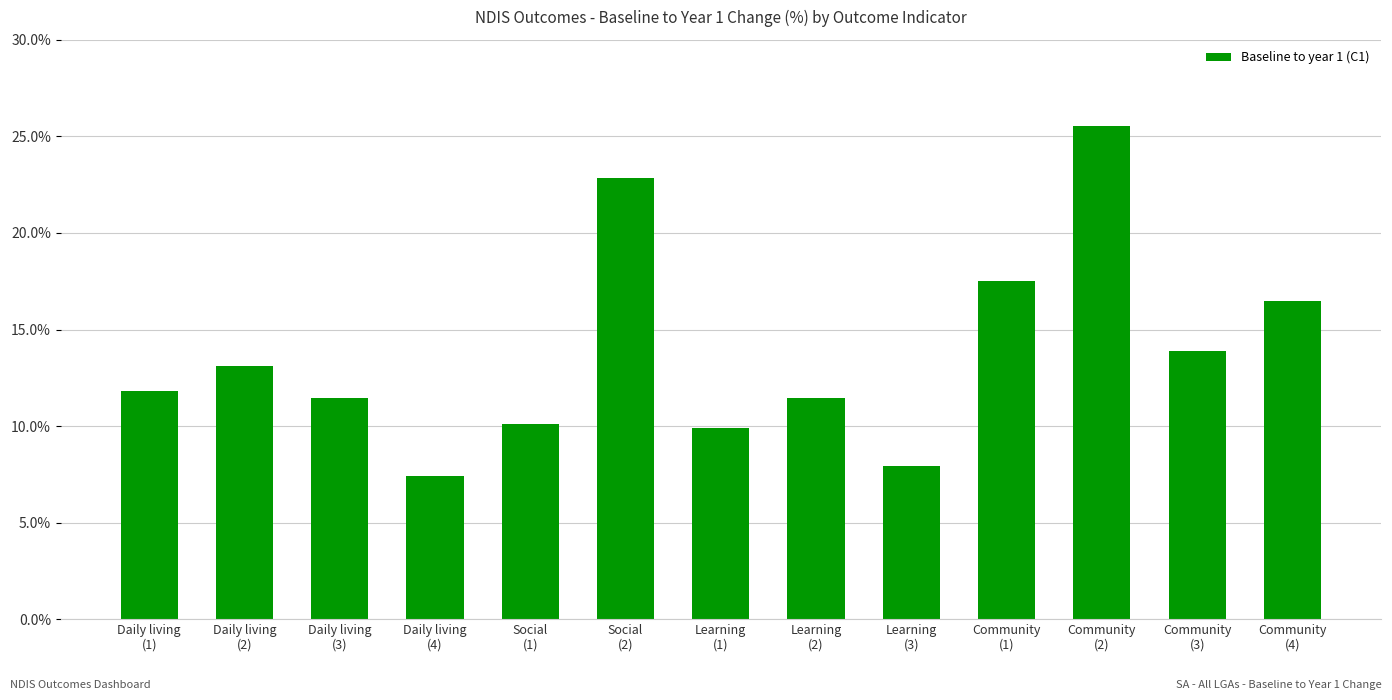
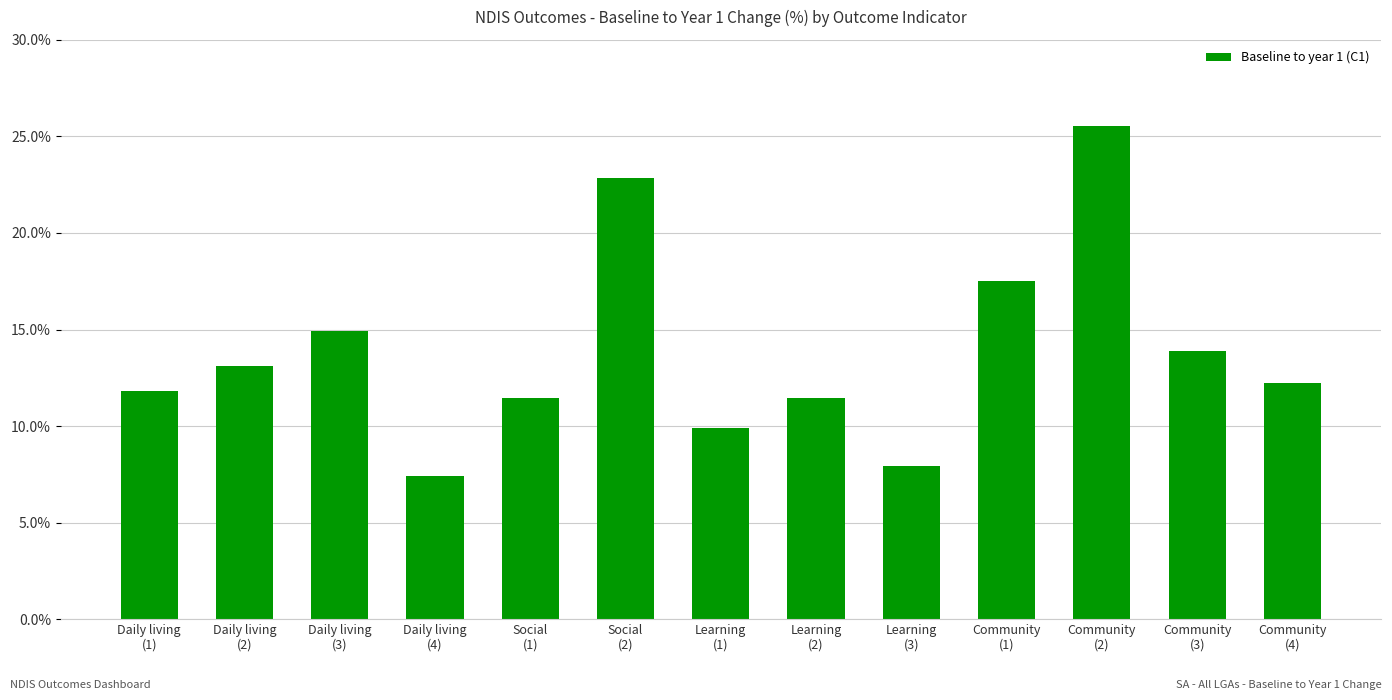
  {
    "Daily living (1)": "11.8%",
    "Daily living (2)": "13.1%",
-   "Daily living (3)": "11.5%",
+   "Daily living (3)": "14.9%",
    "Daily living (4)": "7.4%",
-   "Social (1)": "10.1%",
+   "Social (1)": "11.4%",
    "Social (2)": "22.8%",
    "Learning (1)": "9.9%",
    "Learning (2)": "11.5%",
    "Learning (3)": "7.9%",
    "Community (1)": "17.5%",
    "Community (2)": "25.5%",
    "Community (3)": "13.9%",
-   "Community (4)": "16.5%"
+   "Community (4)": "12.2%"
  }
